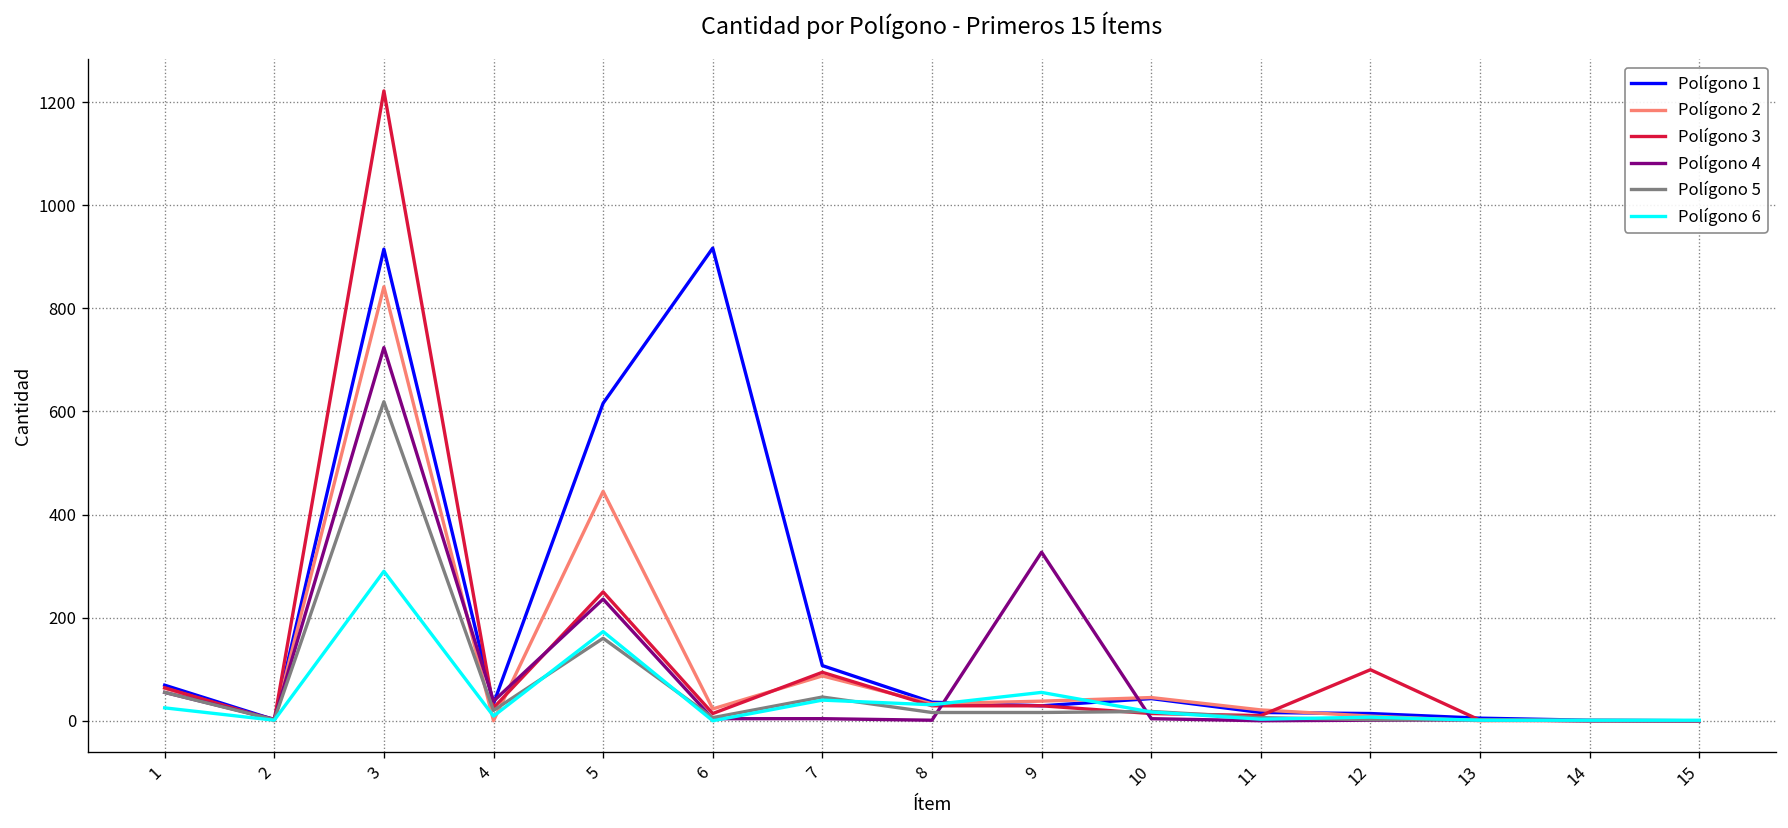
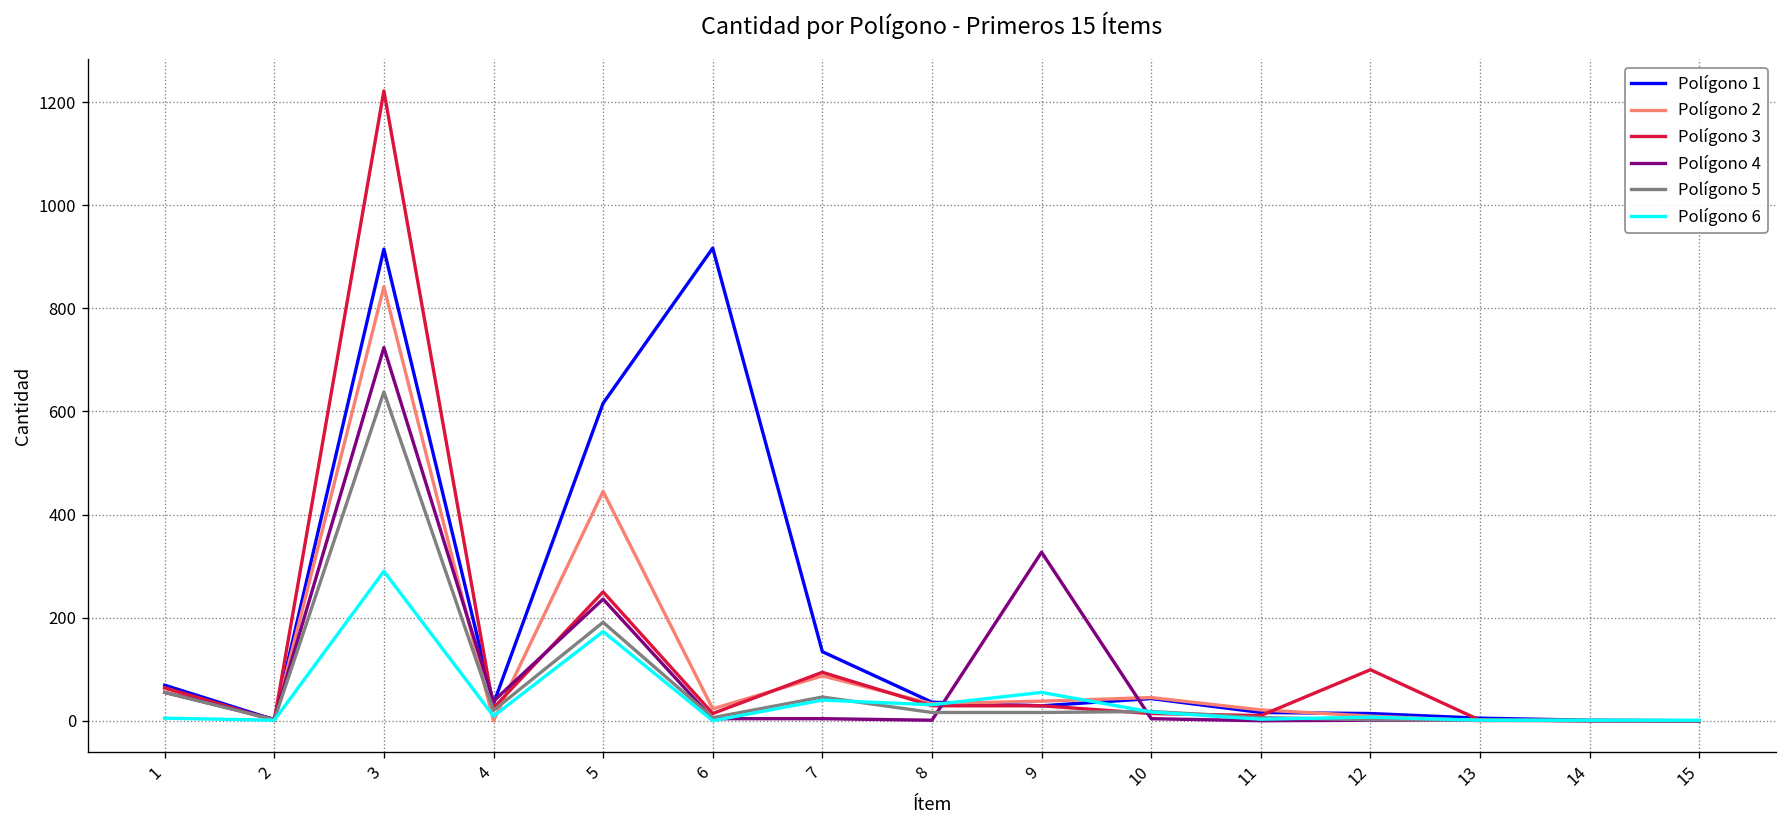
  {
    "Polígono 1": {
      "3": 920,
      "5": 620,
      "6": 920,
-     "7": 110
+     "7": 130
    },
    "Polígono 2": {
      "3": 840,
      "4": 0,
      "5": 450,
      "6": 20,
      "7": 90,
      "9": 40
    },
    "Polígono 3": {
      "3": 1220,
      "5": 250,
      "6": 10,
      "7": 90,
      "12": 100
    },
    "Polígono 4": {
      "3": 720,
      "5": 240,
      "7": 0,
      "8": 0,
      "9": 330,
      "10": 0
    },
    "Polígono 5": {
-     "3": 620,
-     "5": 160,
+     "3": 640,
+     "5": 190,
      "8": 20,
      "9": 20
    },
    "Polígono 6": {
-     "1": 30,
+     "1": 10,
      "3": 290,
      "4": 10,
      "5": 170,
      "9": 60
    }
  }
